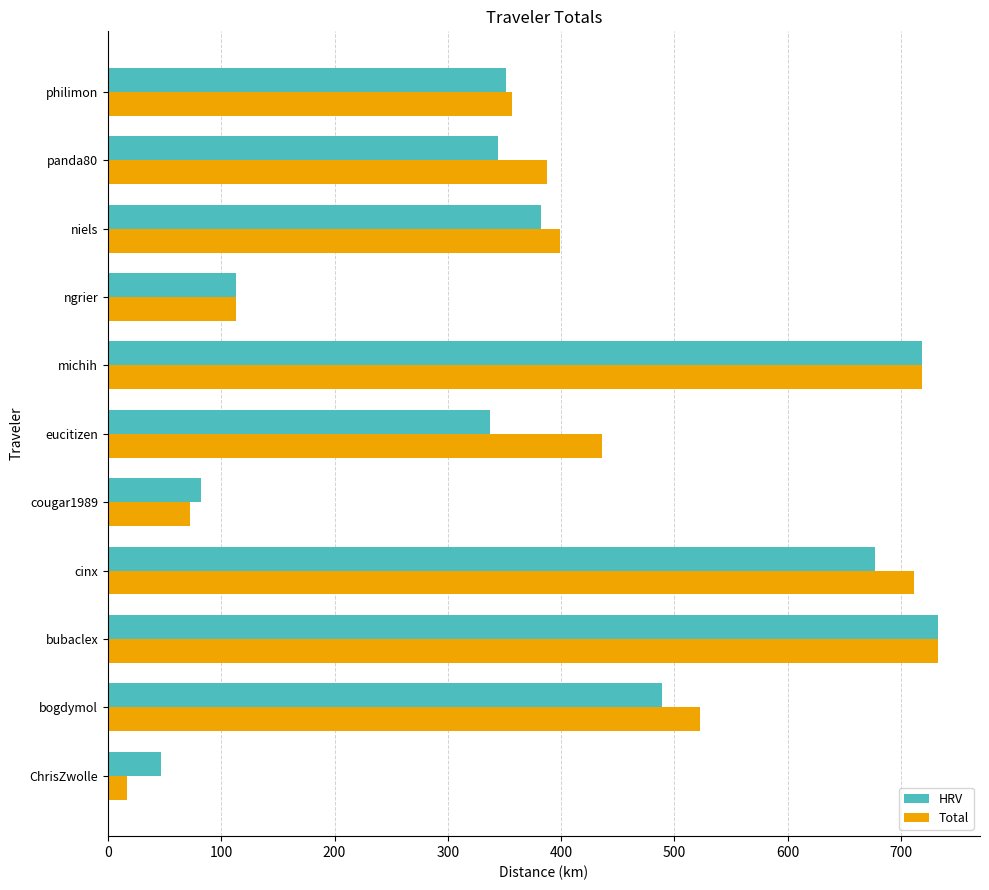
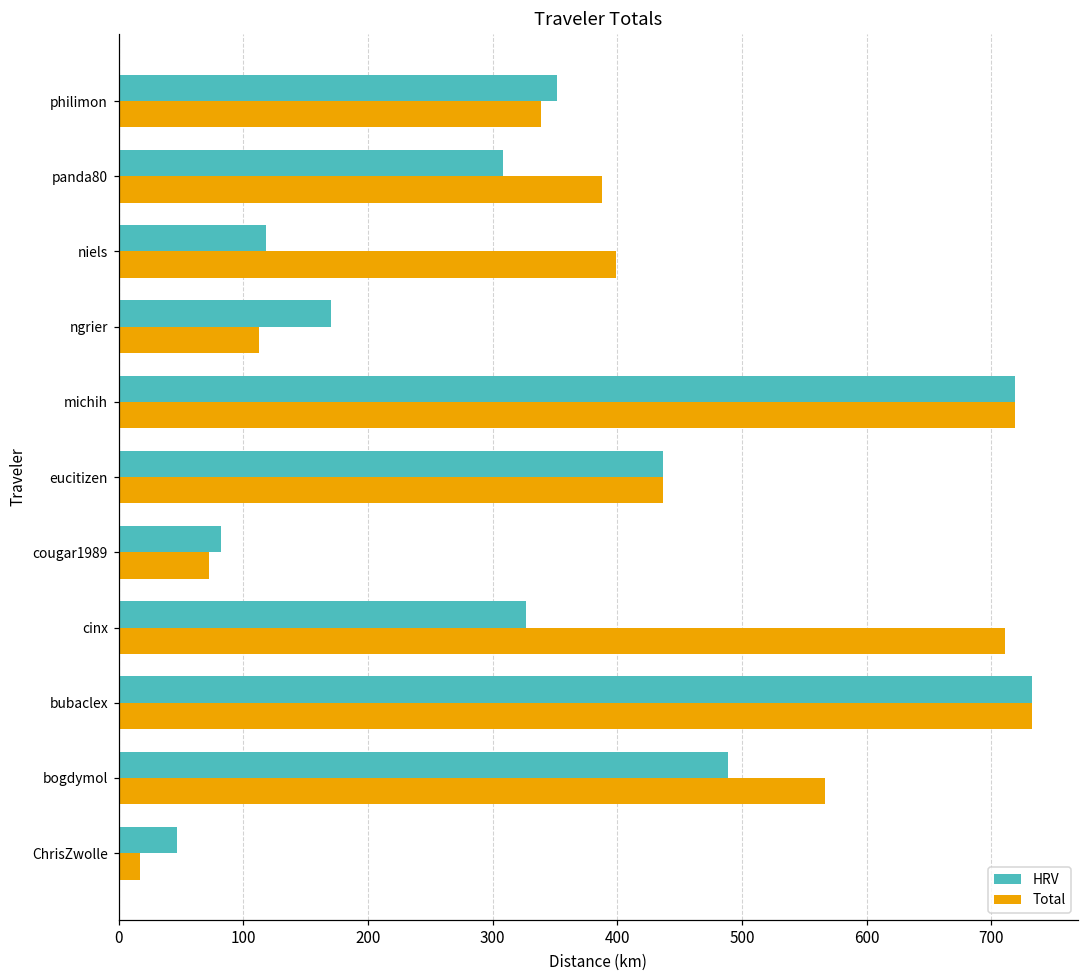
  {
    "HRV": {
      "philimon": 352,
-     "panda80": 345,
-     "niels": 382,
-     "ngrier": 113,
+     "panda80": 308,
+     "niels": 118,
+     "ngrier": 171,
      "michih": 719,
-     "eucitizen": 337,
+     "eucitizen": 437,
      "cougar1989": 82,
-     "cinx": 677,
+     "cinx": 327,
      "bubaclex": 733,
      "bogdymol": 489,
      "ChrisZwolle": 47
    },
    "Total": {
-     "philimon": 357,
+     "philimon": 339,
      "panda80": 388,
      "niels": 399,
      "ngrier": 113,
      "michih": 719,
      "eucitizen": 437,
      "cougar1989": 73,
      "cinx": 711,
      "bubaclex": 733,
-     "bogdymol": 523,
+     "bogdymol": 566,
      "ChrisZwolle": 17
    }
  }
